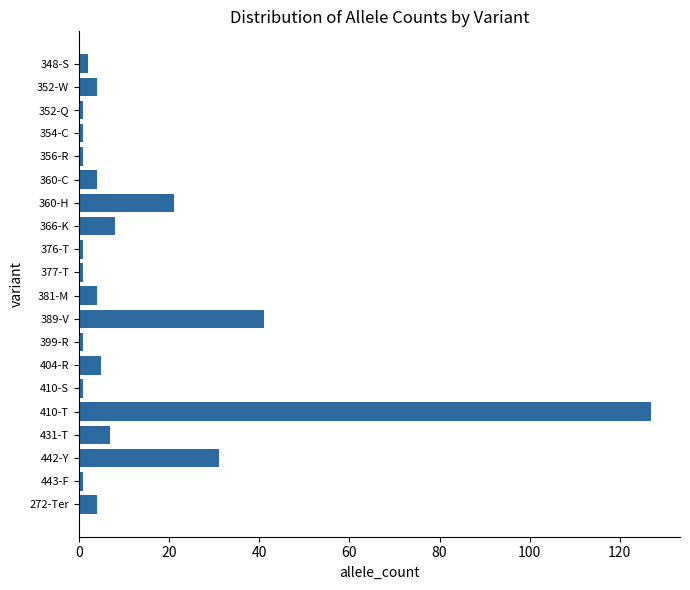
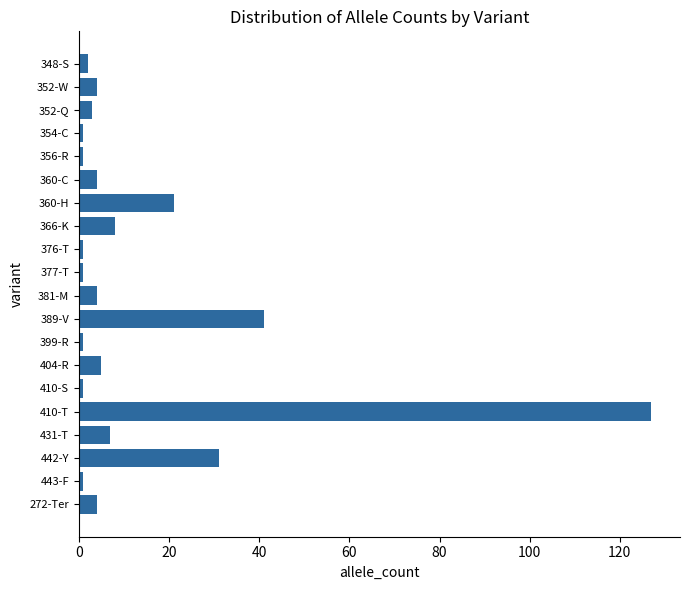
  {
    "348-S": 2,
    "352-W": 4,
-   "352-Q": 1,
+   "352-Q": 3,
    "354-C": 1,
    "356-R": 1,
    "360-C": 4,
    "360-H": 21,
    "366-K": 8,
    "376-T": 1,
    "377-T": 1,
    "381-M": 4,
    "389-V": 41,
    "399-R": 1,
    "404-R": 5,
    "410-S": 1,
    "410-T": 127,
    "431-T": 7,
    "442-Y": 31,
    "443-F": 1,
    "272-Ter": 4
  }
